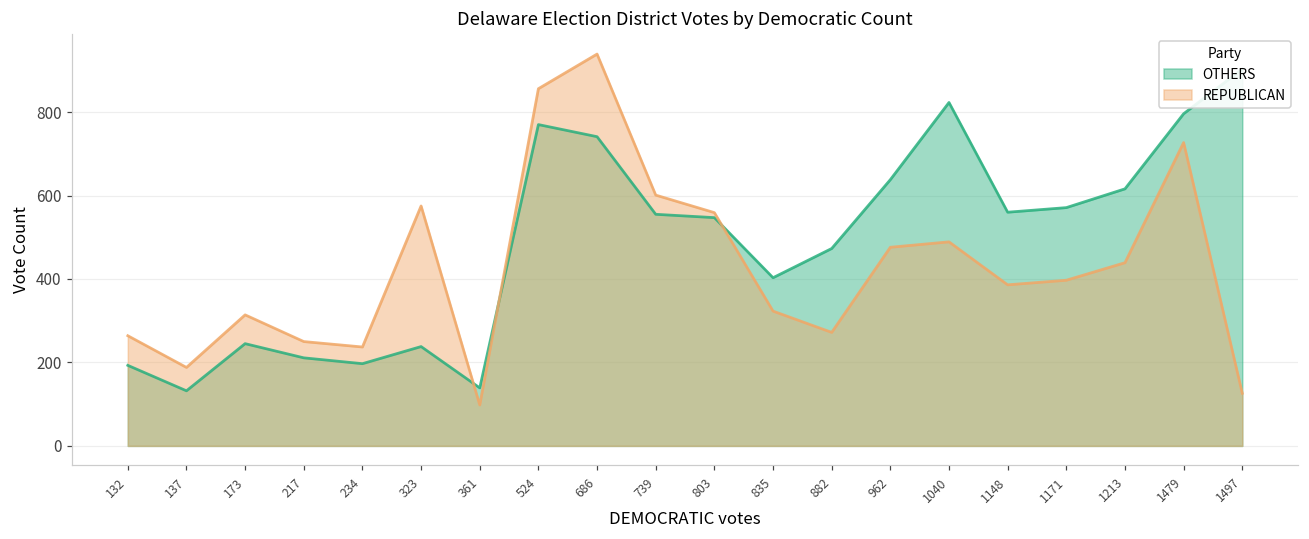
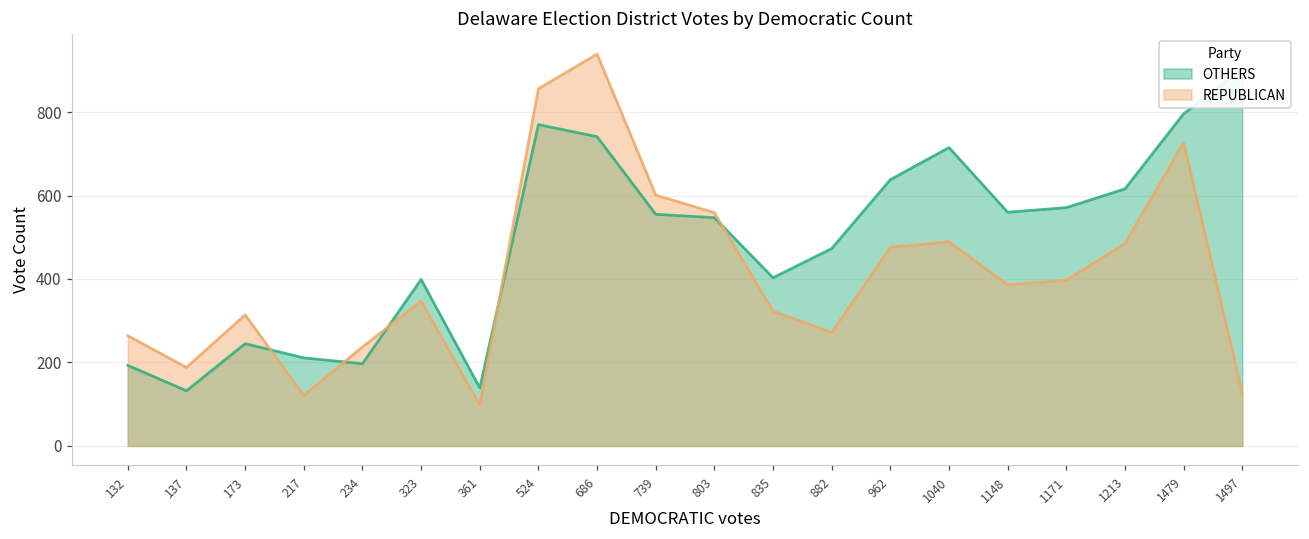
  {
    "OTHERS": {
      "132": 190,
      "137": 130,
      "173": 250,
      "217": 210,
      "234": 200,
-     "323": 240,
+     "323": 400,
      "361": 140,
      "524": 770,
      "686": 740,
      "739": 560,
      "803": 550,
      "835": 400,
      "882": 470,
      "962": 640,
-     "1040": 820,
+     "1040": 720,
      "1148": 560,
      "1171": 570,
      "1213": 620,
      "1479": 800
    },
    "REPUBLICAN": {
      "132": 260,
      "137": 190,
      "173": 310,
-     "217": 250,
+     "217": 120,
      "234": 240,
-     "323": 580,
+     "323": 350,
      "361": 100,
      "524": 860,
      "686": 940,
      "739": 600,
      "803": 560,
      "835": 320,
      "882": 270,
      "962": 480,
      "1040": 490,
      "1148": 390,
      "1171": 400,
-     "1213": 440,
+     "1213": 490,
      "1479": 730,
      "1497": 130
    }
  }
